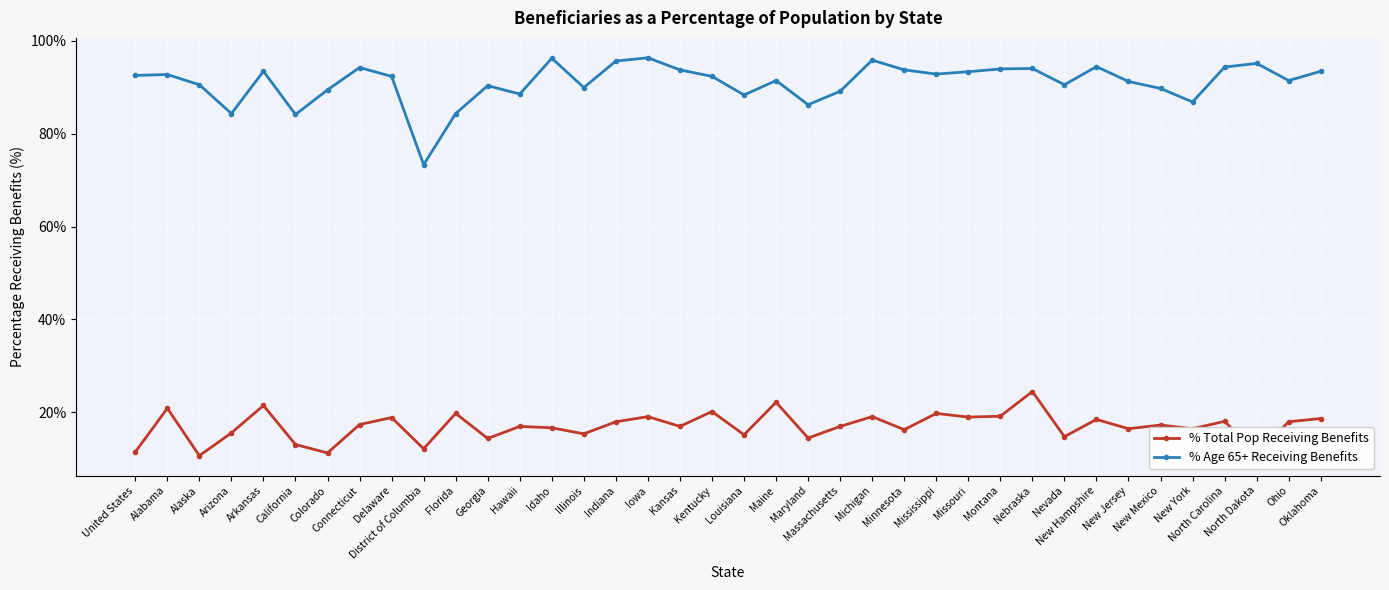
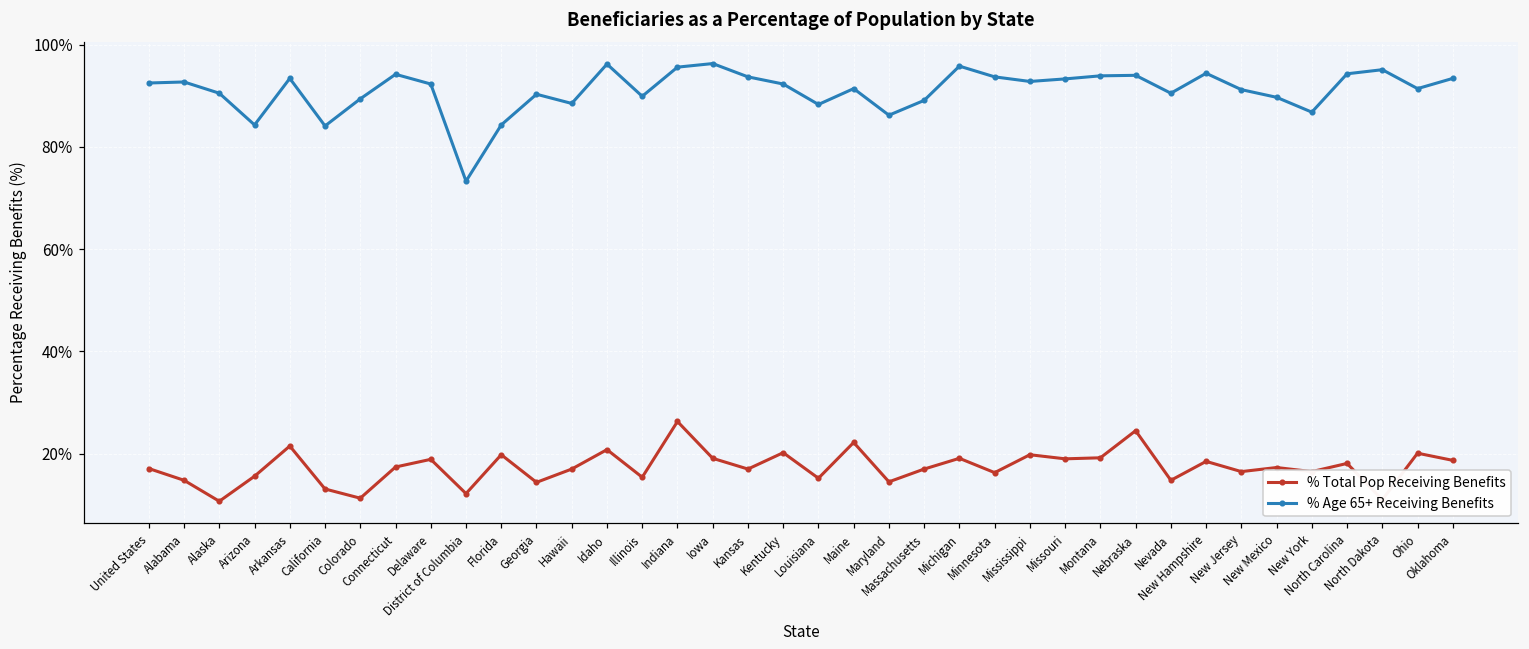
  {
    "% Total Pop Receiving Benefits": {
-     "United States": "12%",
-     "Alabama": "21%",
+     "United States": "17%",
+     "Alabama": "15%",
      "Alaska": "11%",
      "Arizona": "16%",
      "Arkansas": "22%",
      "California": "13%",
      "Colorado": "11%",
      "Connecticut": "17%",
      "Delaware": "19%",
      "District of Columbia": "12%",
      "Florida": "20%",
      "Georgia": "14%",
      "Hawaii": "17%",
-     "Idaho": "17%",
+     "Idaho": "21%",
      "Illinois": "15%",
-     "Indiana": "18%",
+     "Indiana": "26%",
      "Iowa": "19%",
      "Kansas": "17%",
      "Kentucky": "20%",
      "Louisiana": "15%",
      "Maine": "22%",
      "Maryland": "15%",
      "Massachusetts": "17%",
      "Michigan": "19%",
      "Minnesota": "16%",
      "Mississippi": "20%",
      "Missouri": "19%",
      "Montana": "19%",
      "Nebraska": "25%",
      "Nevada": "15%",
      "New Hampshire": "19%",
      "New Jersey": "17%",
      "New Mexico": "17%",
      "North Carolina": "18%",
-     "Ohio": "18%",
+     "Ohio": "20%",
      "Oklahoma": "19%"
    },
    "% Age 65+ Receiving Benefits": {
      "United States": "93%",
      "Alabama": "93%",
      "Alaska": "91%",
      "Arizona": "84%",
      "Arkansas": "93%",
      "California": "84%",
      "Colorado": "89%",
      "Connecticut": "94%",
      "Delaware": "92%",
      "District of Columbia": "73%",
      "Florida": "84%",
      "Georgia": "90%",
      "Hawaii": "89%",
      "Idaho": "96%",
      "Illinois": "90%",
      "Indiana": "96%",
      "Iowa": "96%",
      "Kansas": "94%",
      "Kentucky": "92%",
      "Louisiana": "88%",
      "Maine": "91%",
      "Maryland": "86%",
      "Massachusetts": "89%",
      "Michigan": "96%",
      "Minnesota": "94%",
      "Mississippi": "93%",
      "Missouri": "93%",
      "Montana": "94%",
      "Nebraska": "94%",
      "Nevada": "91%",
      "New Hampshire": "94%",
      "New Jersey": "91%",
      "New Mexico": "90%",
      "New York": "87%",
      "North Carolina": "94%",
      "North Dakota": "95%",
      "Ohio": "91%",
      "Oklahoma": "93%"
    }
  }
